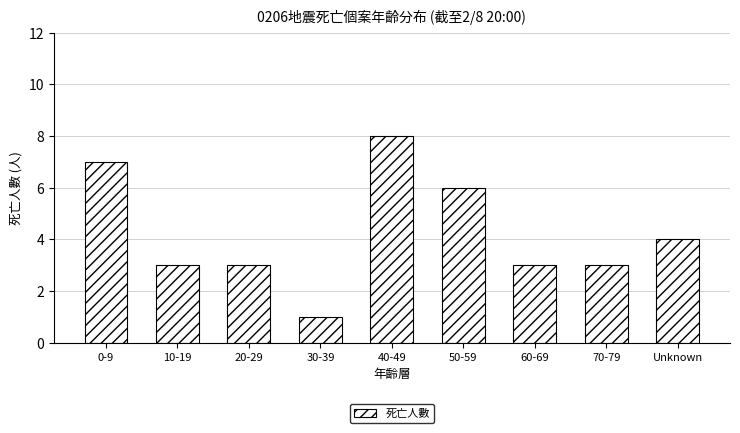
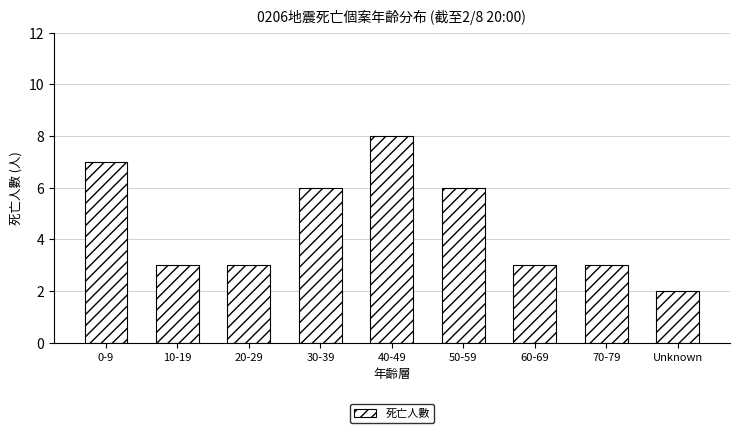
  {
    "0-9": 7,
    "10-19": 3,
    "20-29": 3,
-   "30-39": 1,
+   "30-39": 6,
    "40-49": 8,
    "50-59": 6,
    "60-69": 3,
    "70-79": 3,
-   "Unknown": 4
+   "Unknown": 2
  }
